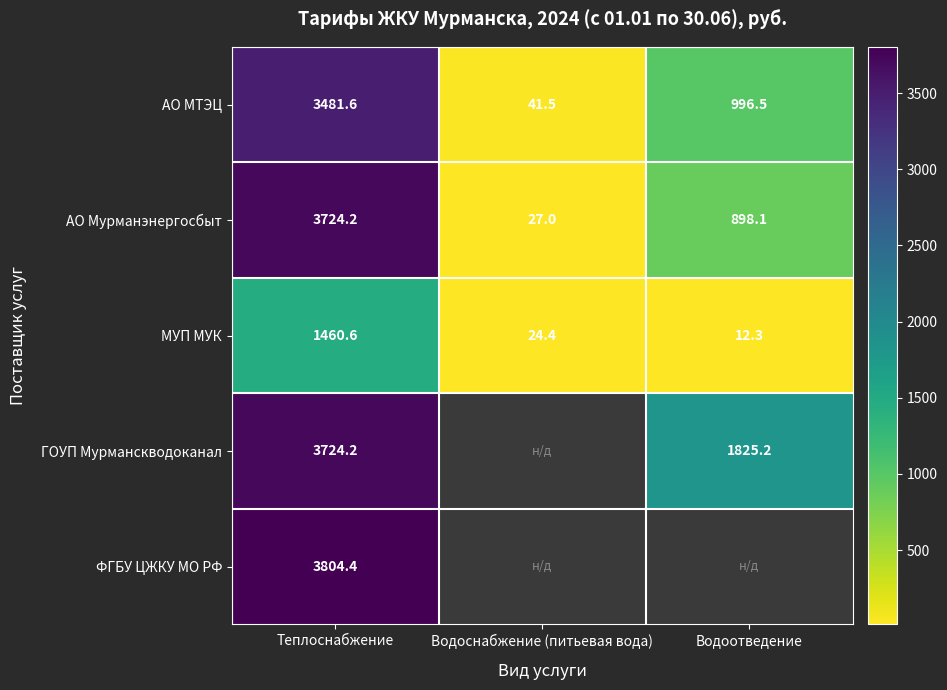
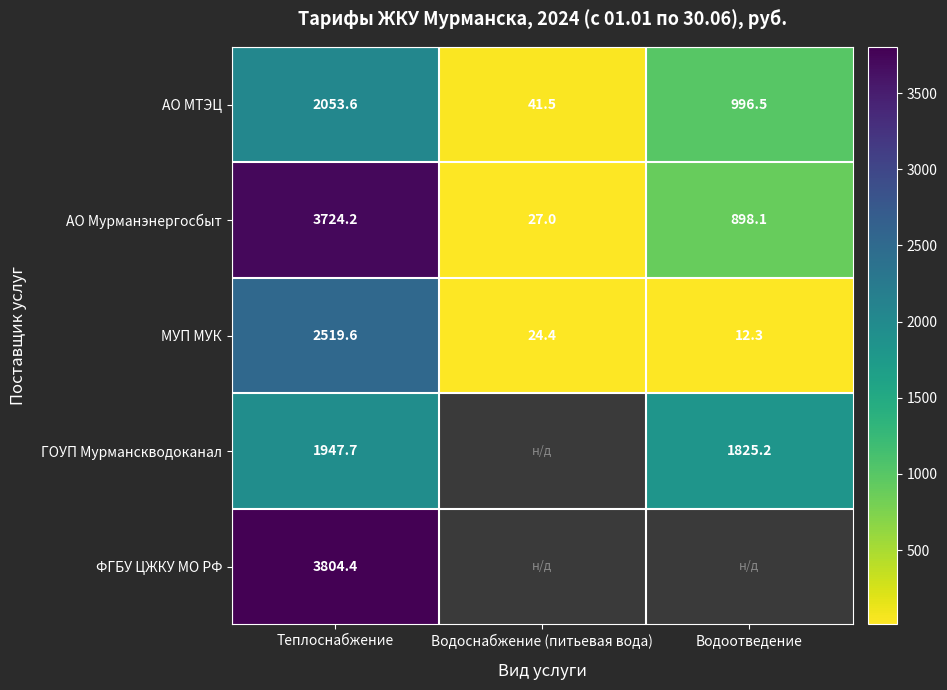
  {
    "АО МТЭЦ": {
-     "Теплоснабжение": 3481.6,
+     "Теплоснабжение": 2053.6,
      "Водоснабжение (питьевая вода)": 41.5,
      "Водоотведение": 996.5
    },
    "АО Мурманэнергосбыт": {
      "Теплоснабжение": 3724.2,
      "Водоснабжение (питьевая вода)": 27.0,
      "Водоотведение": 898.1
    },
    "МУП МУК": {
-     "Теплоснабжение": 1460.6,
+     "Теплоснабжение": 2519.6,
      "Водоснабжение (питьевая вода)": 24.4,
      "Водоотведение": 12.3
    },
    "ГОУП Мурманскводоканал": {
-     "Теплоснабжение": 3724.2,
+     "Теплоснабжение": 1947.7,
      "Водоотведение": 1825.2
    },
    "ФГБУ ЦЖКУ МО РФ": {
      "Теплоснабжение": 3804.4
    }
  }
